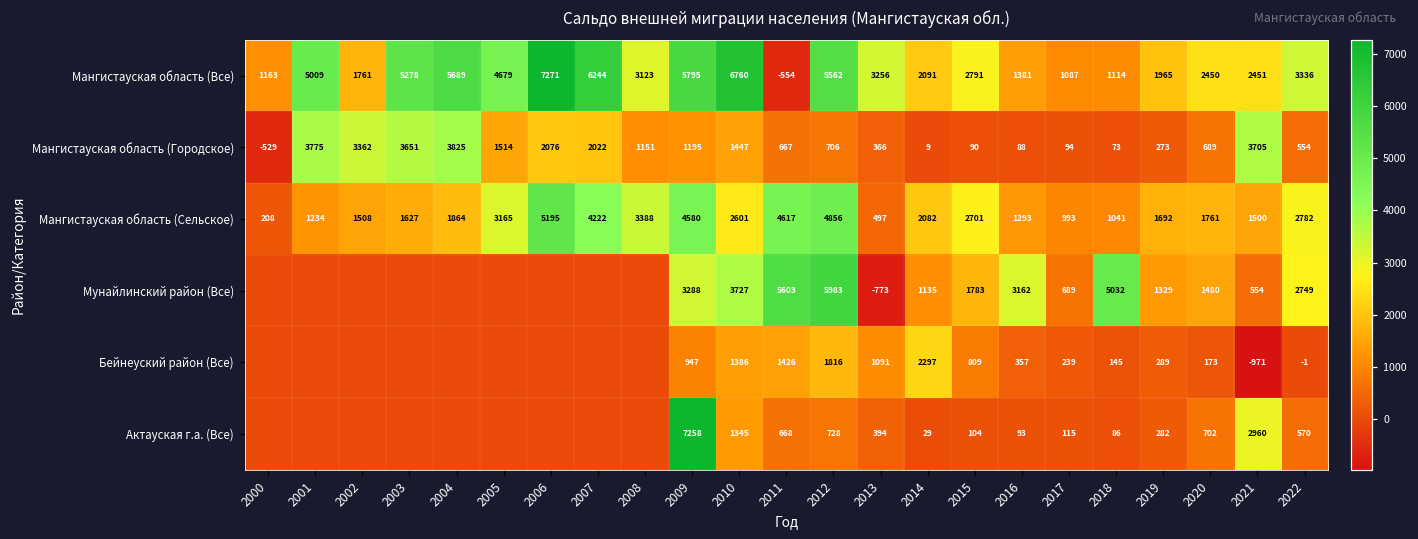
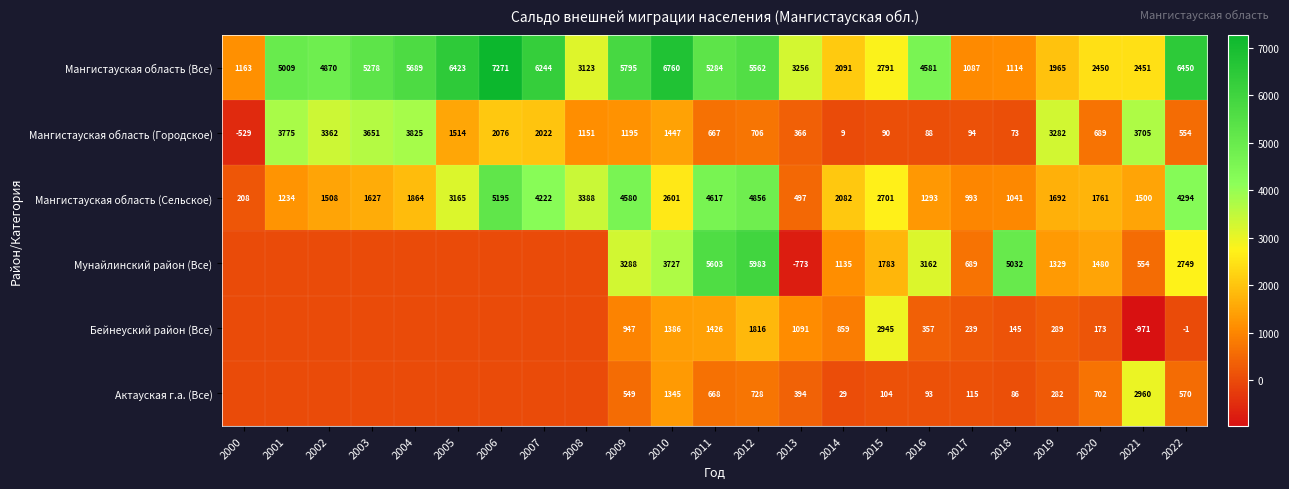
  {
    "Мангистауская область (Все)": {
      "2000": 1163,
      "2001": 5009,
-     "2002": 1761,
+     "2002": 4870,
      "2003": 5278,
      "2004": 5689,
-     "2005": 4679,
+     "2005": 6423,
      "2006": 7271,
      "2007": 6244,
      "2008": 3123,
      "2009": 5795,
      "2010": 6760,
-     "2011": -554,
+     "2011": 5284,
      "2012": 5562,
      "2013": 3256,
      "2014": 2091,
      "2015": 2791,
-     "2016": 1381,
+     "2016": 4581,
      "2017": 1087,
      "2018": 1114,
      "2019": 1965,
      "2020": 2450,
      "2021": 2451,
-     "2022": 3336
+     "2022": 6450
    },
    "Мангистауская область (Городское)": {
      "2000": -529,
      "2001": 3775,
      "2002": 3362,
      "2003": 3651,
      "2004": 3825,
      "2005": 1514,
      "2006": 2076,
      "2007": 2022,
      "2008": 1151,
      "2009": 1195,
      "2010": 1447,
      "2011": 667,
      "2012": 706,
      "2013": 366,
      "2014": 9,
      "2015": 90,
      "2016": 88,
      "2017": 94,
      "2018": 73,
-     "2019": 273,
+     "2019": 3282,
      "2020": 689,
      "2021": 3705,
      "2022": 554
    },
    "Мангистауская область (Сельское)": {
      "2000": 208,
      "2001": 1234,
      "2002": 1508,
      "2003": 1627,
      "2004": 1864,
      "2005": 3165,
      "2006": 5195,
      "2007": 4222,
      "2008": 3388,
      "2009": 4580,
      "2010": 2601,
      "2011": 4617,
      "2012": 4856,
      "2013": 497,
      "2014": 2082,
      "2015": 2701,
      "2016": 1293,
      "2017": 993,
      "2018": 1041,
      "2019": 1692,
      "2020": 1761,
      "2021": 1500,
-     "2022": 2782
+     "2022": 4294
    },
    "Мунайлинский район (Все)": {
      "2009": 3288,
      "2010": 3727,
      "2011": 5603,
      "2012": 5983,
      "2013": -773,
      "2014": 1135,
      "2015": 1783,
      "2016": 3162,
      "2017": 689,
      "2018": 5032,
      "2019": 1329,
      "2020": 1480,
      "2021": 554,
      "2022": 2749
    },
    "Бейнеуский район (Все)": {
      "2009": 947,
      "2010": 1386,
      "2011": 1426,
      "2012": 1816,
      "2013": 1091,
-     "2014": 2297,
-     "2015": 809,
+     "2014": 859,
+     "2015": 2945,
      "2016": 357,
      "2017": 239,
      "2018": 145,
      "2019": 289,
      "2020": 173,
      "2021": -971,
      "2022": -1
    },
    "Актауская г.а. (Все)": {
-     "2009": 7258,
+     "2009": 549,
      "2010": 1345,
      "2011": 668,
      "2012": 728,
      "2013": 394,
      "2014": 29,
      "2015": 104,
      "2016": 93,
      "2017": 115,
      "2018": 86,
      "2019": 282,
      "2020": 702,
      "2021": 2960,
      "2022": 570
    }
  }
